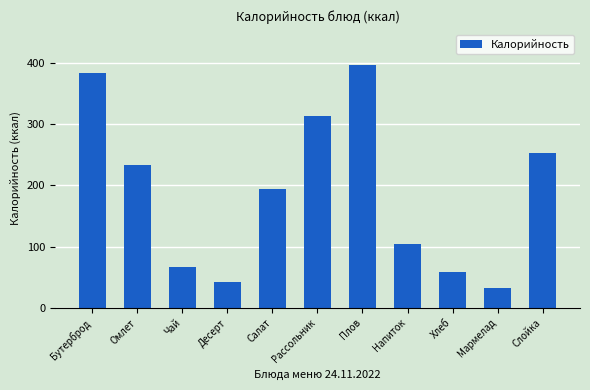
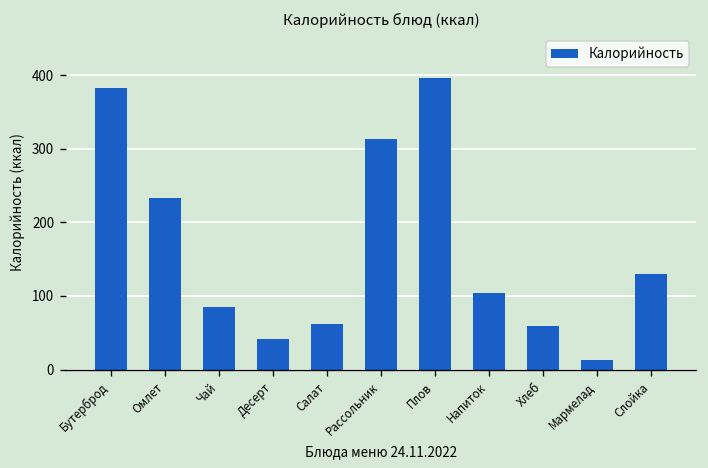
  {
    "Бутерброд": 380,
    "Омлет": 230,
-   "Чай": 70,
+   "Чай": 80,
    "Десерт": 40,
-   "Салат": 190,
+   "Салат": 60,
    "Рассольник": 310,
    "Плов": 400,
    "Напиток": 100,
    "Хлеб": 60,
-   "Мармелад": 30,
-   "Слойка": 250
+   "Мармелад": 10,
+   "Слойка": 130
  }
